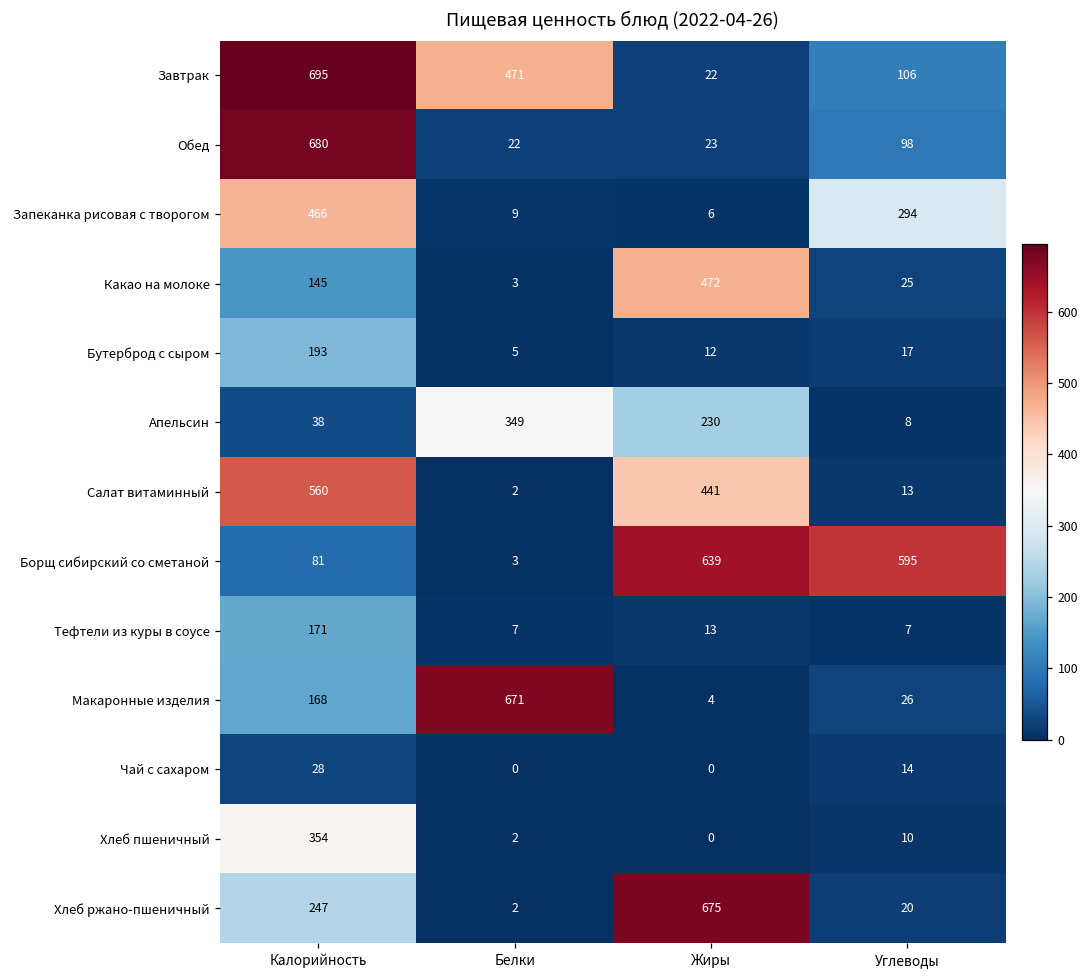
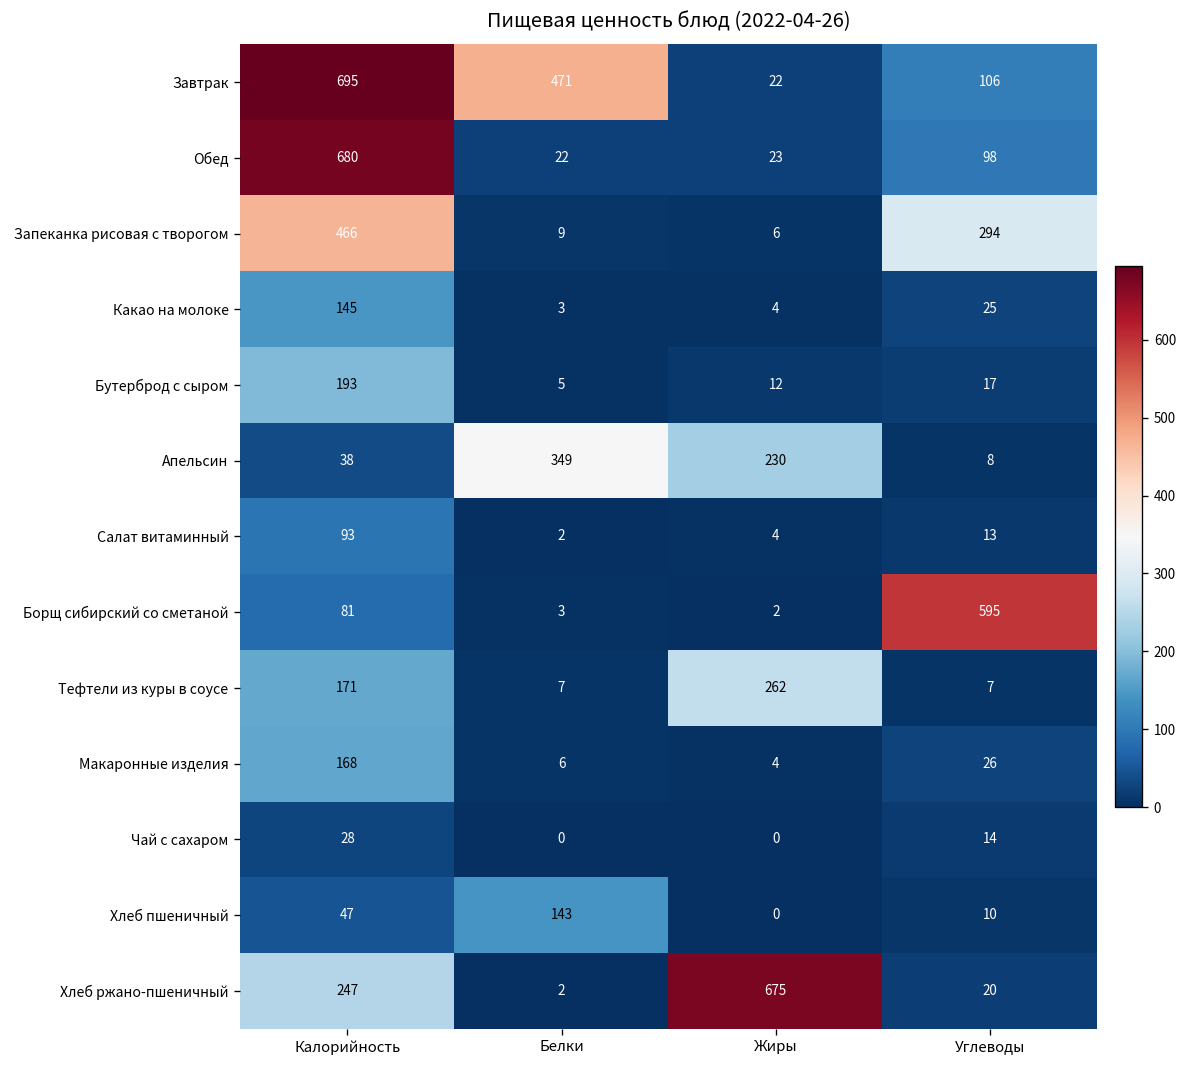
  {
    "Завтрак": {
      "Калорийность": 695,
      "Белки": 471,
      "Жиры": 22,
      "Углеводы": 106
    },
    "Обед": {
      "Калорийность": 680,
      "Белки": 22,
      "Жиры": 23,
      "Углеводы": 98
    },
    "Запеканка рисовая с творогом": {
      "Калорийность": 466,
      "Белки": 9,
      "Жиры": 6,
      "Углеводы": 294
    },
    "Какао на молоке": {
      "Калорийность": 145,
      "Белки": 3,
-     "Жиры": 472,
+     "Жиры": 4,
      "Углеводы": 25
    },
    "Бутерброд с сыром": {
      "Калорийность": 193,
      "Белки": 5,
      "Жиры": 12,
      "Углеводы": 17
    },
    "Апельсин": {
      "Калорийность": 38,
      "Белки": 349,
      "Жиры": 230,
      "Углеводы": 8
    },
    "Салат витаминный": {
-     "Калорийность": 560,
+     "Калорийность": 93,
      "Белки": 2,
-     "Жиры": 441,
+     "Жиры": 4,
      "Углеводы": 13
    },
    "Борщ сибирский со сметаной": {
      "Калорийность": 81,
      "Белки": 3,
-     "Жиры": 639,
+     "Жиры": 2,
      "Углеводы": 595
    },
    "Тефтели из куры в соусе": {
      "Калорийность": 171,
      "Белки": 7,
-     "Жиры": 13,
+     "Жиры": 262,
      "Углеводы": 7
    },
    "Макаронные изделия": {
      "Калорийность": 168,
-     "Белки": 671,
+     "Белки": 6,
      "Жиры": 4,
      "Углеводы": 26
    },
    "Чай с сахаром": {
      "Калорийность": 28,
      "Белки": 0,
      "Жиры": 0,
      "Углеводы": 14
    },
    "Хлеб пшеничный": {
-     "Калорийность": 354,
-     "Белки": 2,
+     "Калорийность": 47,
+     "Белки": 143,
      "Жиры": 0,
      "Углеводы": 10
    },
    "Хлеб ржано-пшеничный": {
      "Калорийность": 247,
      "Белки": 2,
      "Жиры": 675,
      "Углеводы": 20
    }
  }
